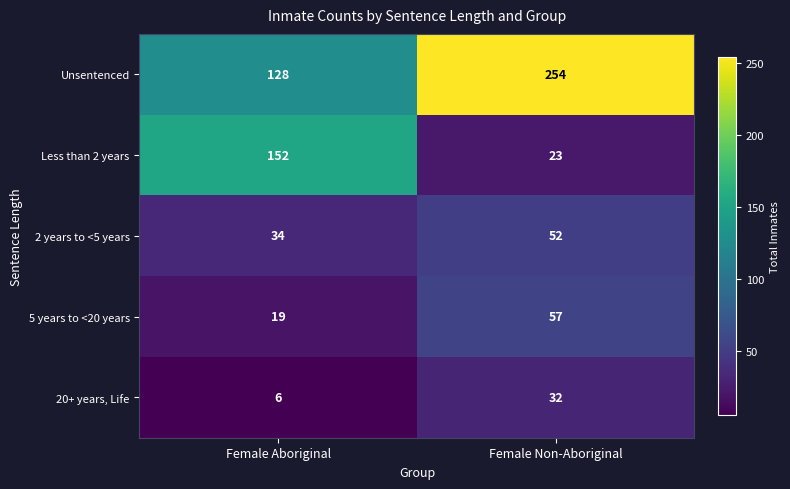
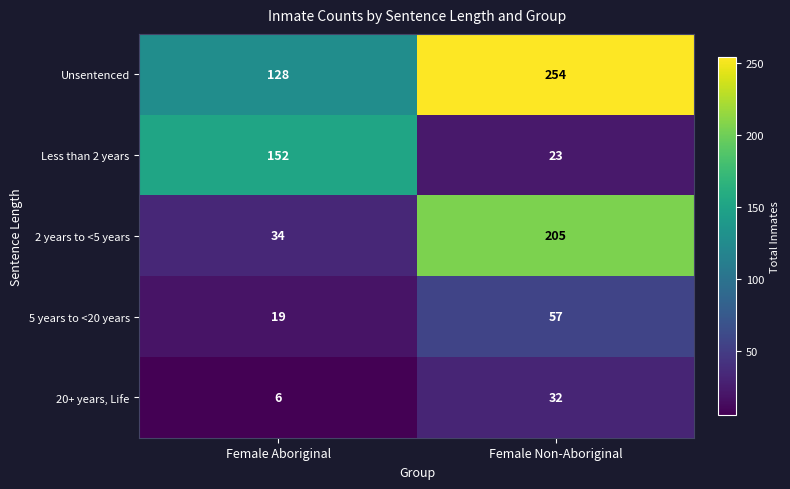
  {
    "Unsentenced": {
      "Female Aboriginal": 128,
      "Female Non-Aboriginal": 254
    },
    "Less than 2 years": {
      "Female Aboriginal": 152,
      "Female Non-Aboriginal": 23
    },
    "2 years to <5 years": {
      "Female Aboriginal": 34,
-     "Female Non-Aboriginal": 52
+     "Female Non-Aboriginal": 205
    },
    "5 years to <20 years": {
      "Female Aboriginal": 19,
      "Female Non-Aboriginal": 57
    },
    "20+ years, Life": {
      "Female Aboriginal": 6,
      "Female Non-Aboriginal": 32
    }
  }
